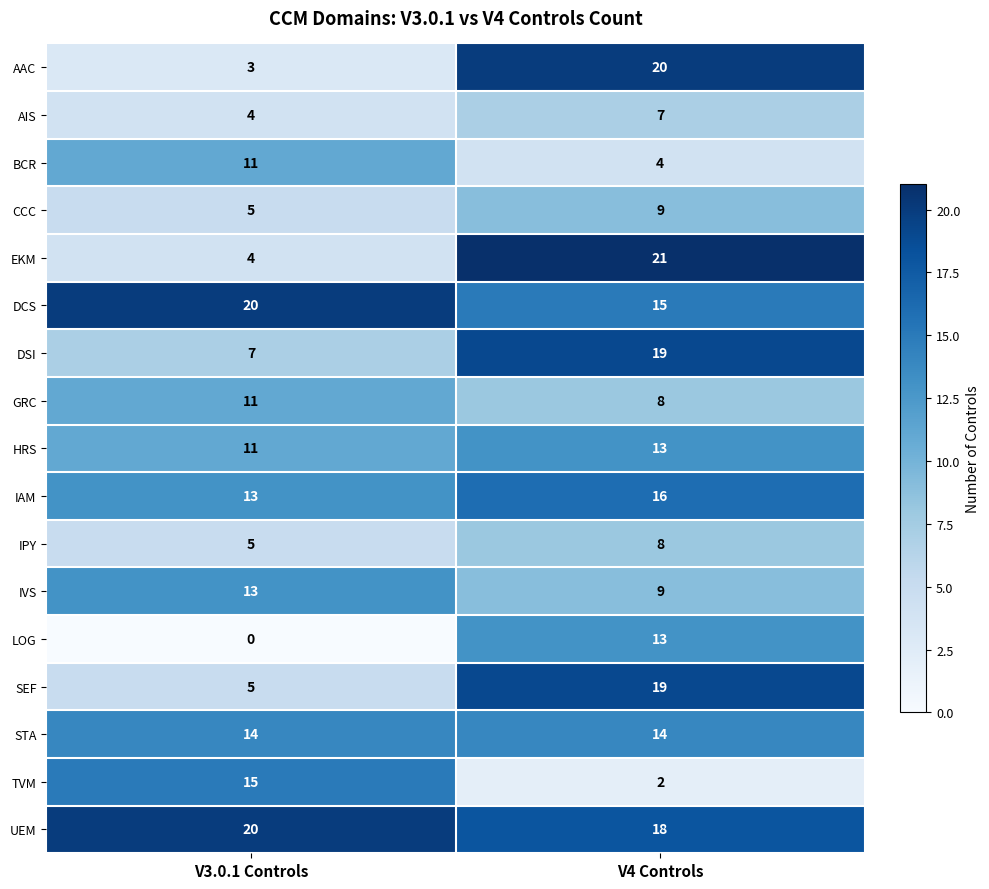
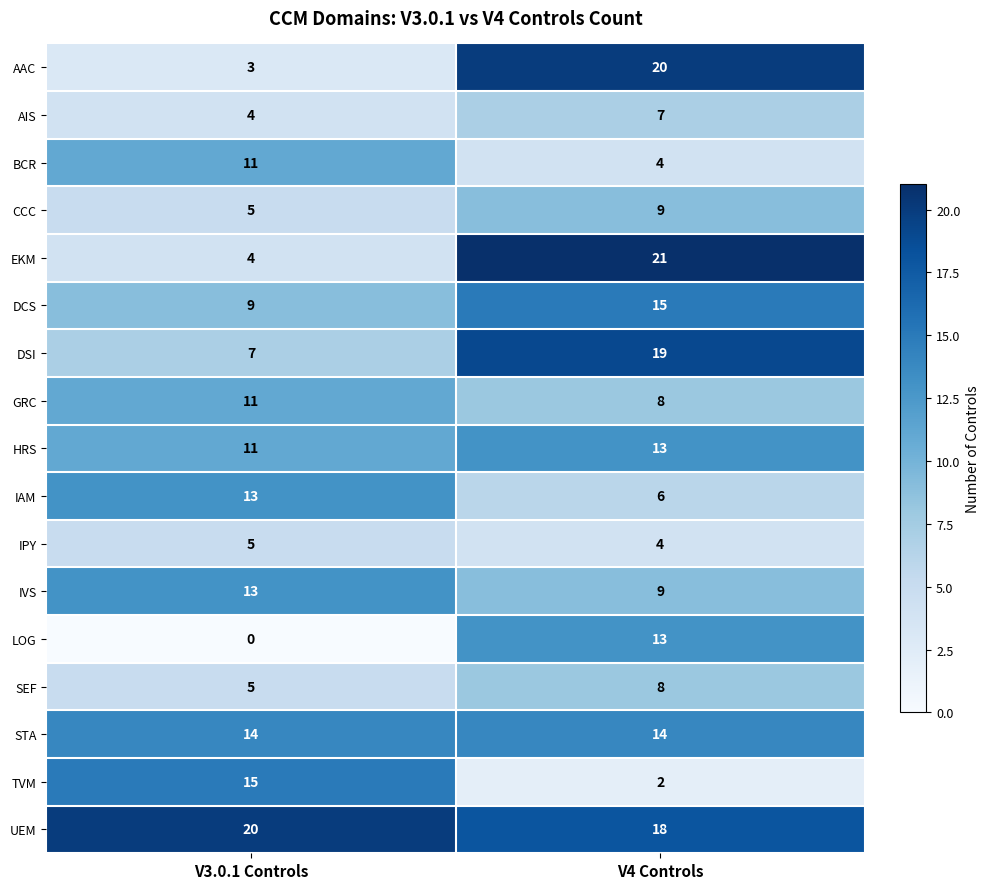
  {
    "AAC": {
      "V3.0.1 Controls": 3,
      "V4 Controls": 20
    },
    "AIS": {
      "V3.0.1 Controls": 4,
      "V4 Controls": 7
    },
    "BCR": {
      "V3.0.1 Controls": 11,
      "V4 Controls": 4
    },
    "CCC": {
      "V3.0.1 Controls": 5,
      "V4 Controls": 9
    },
    "EKM": {
      "V3.0.1 Controls": 4,
      "V4 Controls": 21
    },
    "DCS": {
-     "V3.0.1 Controls": 20,
+     "V3.0.1 Controls": 9,
      "V4 Controls": 15
    },
    "DSI": {
      "V3.0.1 Controls": 7,
      "V4 Controls": 19
    },
    "GRC": {
      "V3.0.1 Controls": 11,
      "V4 Controls": 8
    },
    "HRS": {
      "V3.0.1 Controls": 11,
      "V4 Controls": 13
    },
    "IAM": {
      "V3.0.1 Controls": 13,
-     "V4 Controls": 16
+     "V4 Controls": 6
    },
    "IPY": {
      "V3.0.1 Controls": 5,
-     "V4 Controls": 8
+     "V4 Controls": 4
    },
    "IVS": {
      "V3.0.1 Controls": 13,
      "V4 Controls": 9
    },
    "LOG": {
      "V3.0.1 Controls": 0,
      "V4 Controls": 13
    },
    "SEF": {
      "V3.0.1 Controls": 5,
-     "V4 Controls": 19
+     "V4 Controls": 8
    },
    "STA": {
      "V3.0.1 Controls": 14,
      "V4 Controls": 14
    },
    "TVM": {
      "V3.0.1 Controls": 15,
      "V4 Controls": 2
    },
    "UEM": {
      "V3.0.1 Controls": 20,
      "V4 Controls": 18
    }
  }
